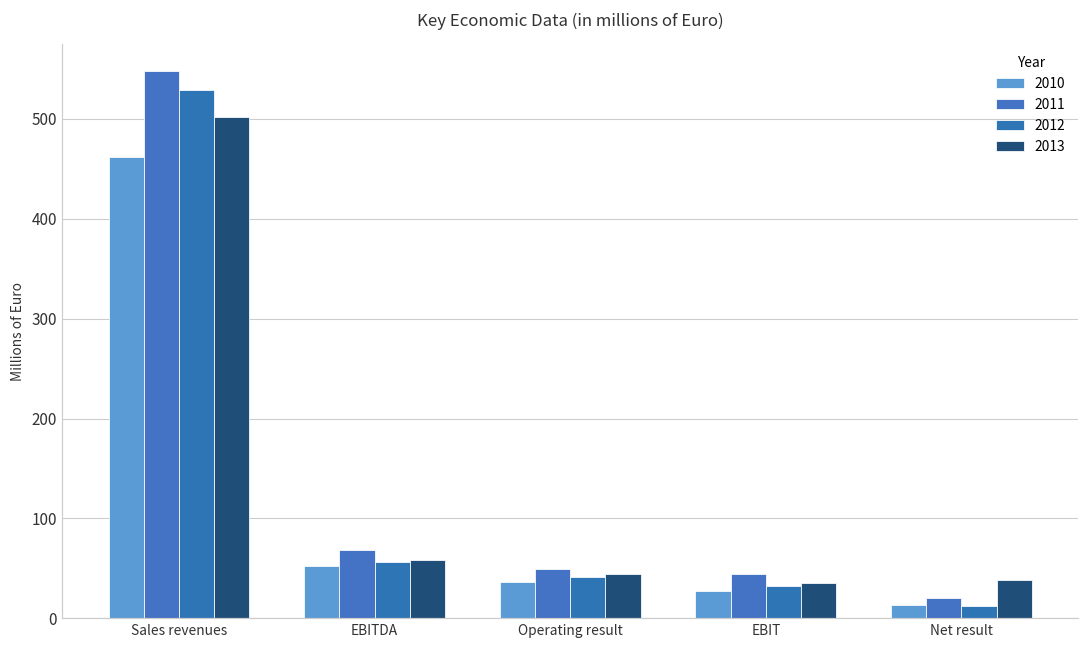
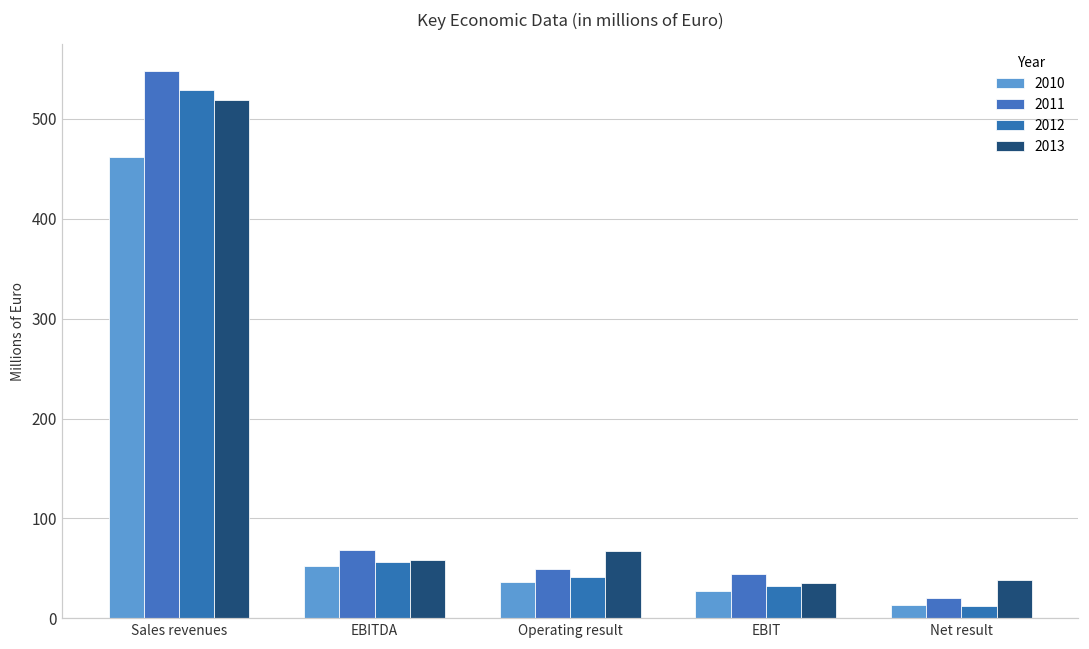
  {
    "2013": {
-     "Sales revenues": 500,
+     "Sales revenues": 520,
      "EBITDA": 60,
-     "Operating result": 40,
+     "Operating result": 70,
      "EBIT": 40,
      "Net result": 40
    }
  }
